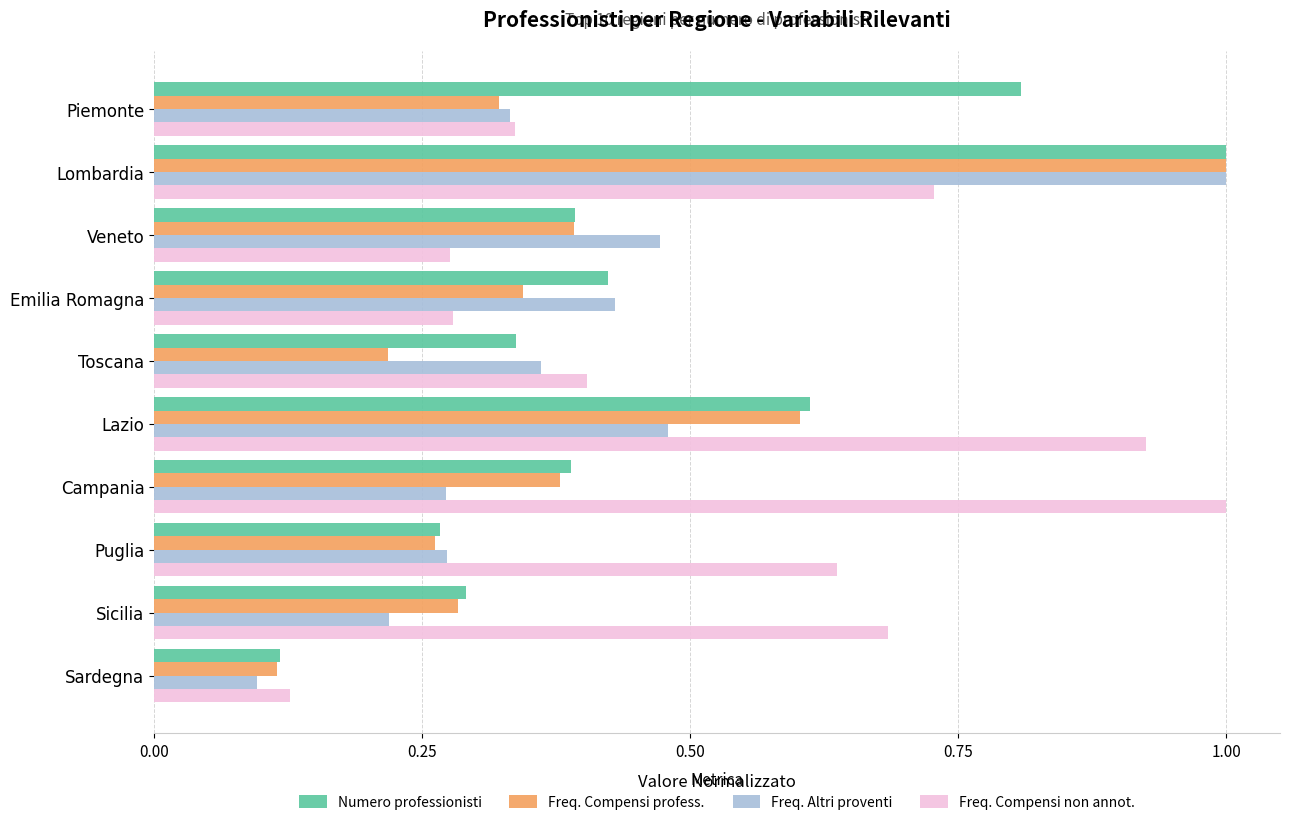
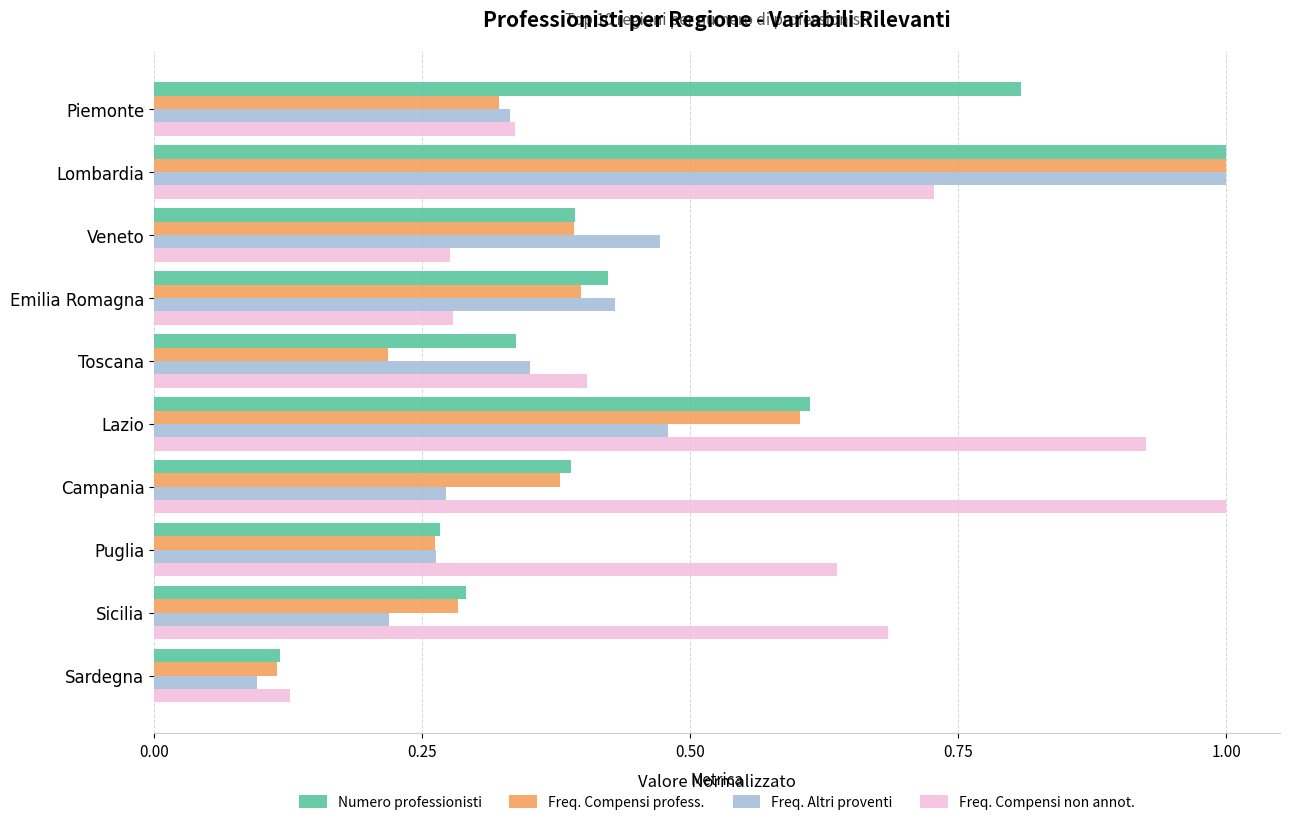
  {
    "Numero professionisti": {
      "Piemonte": 0.809,
      "Lombardia": 1.000,
      "Veneto": 0.392,
      "Emilia Romagna": 0.424,
      "Toscana": 0.337,
      "Lazio": 0.612,
      "Campania": 0.389,
      "Puglia": 0.266,
      "Sicilia": 0.291,
      "Sardegna": 0.117
    },
    "Freq. Compensi profess.": {
      "Piemonte": 0.322,
      "Lombardia": 1.000,
      "Veneto": 0.392,
-     "Emilia Romagna": 0.344,
+     "Emilia Romagna": 0.398,
      "Toscana": 0.218,
      "Lazio": 0.602,
      "Campania": 0.378,
      "Puglia": 0.262,
      "Sicilia": 0.283,
      "Sardegna": 0.114
    },
    "Freq. Altri proventi": {
      "Piemonte": 0.332,
      "Lombardia": 1.000,
      "Veneto": 0.472,
      "Emilia Romagna": 0.430,
-     "Toscana": 0.361,
+     "Toscana": 0.351,
      "Lazio": 0.480,
      "Campania": 0.272,
-     "Puglia": 0.274,
+     "Puglia": 0.263,
      "Sicilia": 0.219,
      "Sardegna": 0.096
    },
    "Freq. Compensi non annot.": {
      "Piemonte": 0.336,
      "Lombardia": 0.727,
      "Veneto": 0.276,
      "Emilia Romagna": 0.279,
      "Toscana": 0.403,
      "Lazio": 0.925,
      "Campania": 1.000,
      "Puglia": 0.637,
      "Sicilia": 0.685,
      "Sardegna": 0.127
    }
  }
